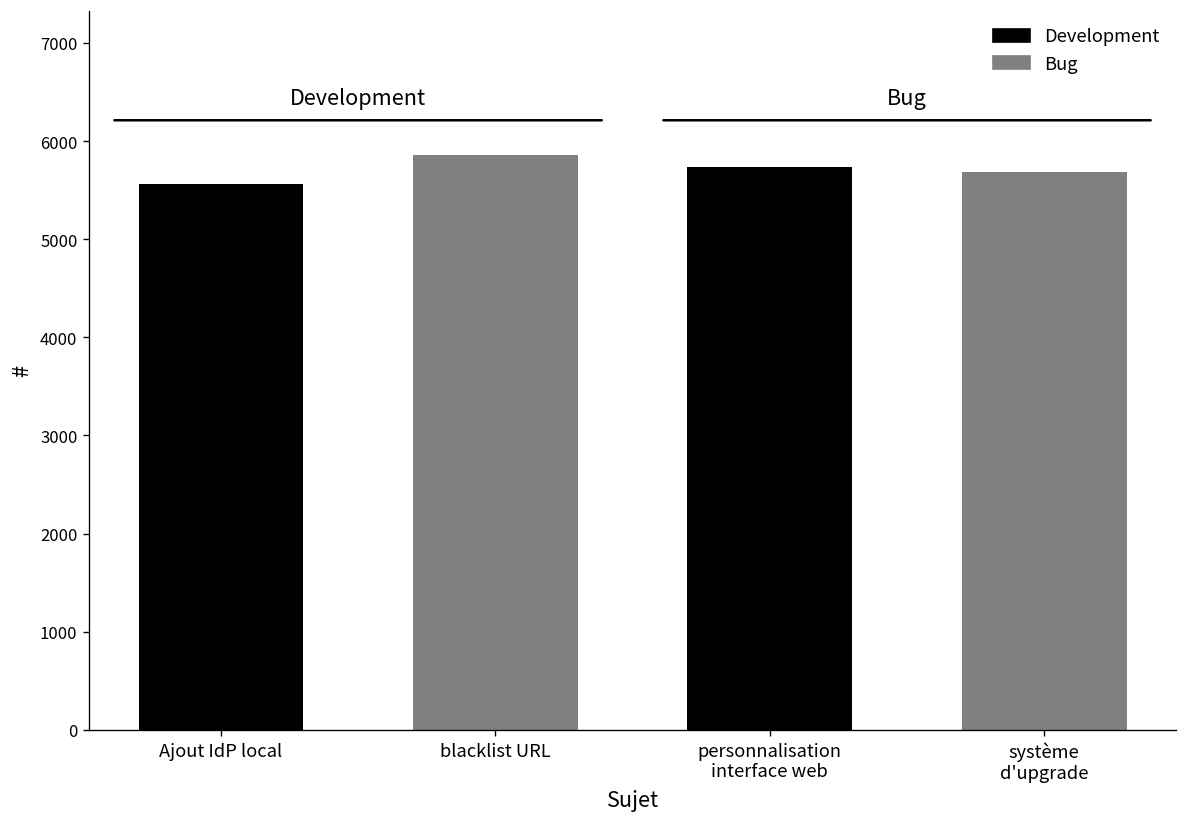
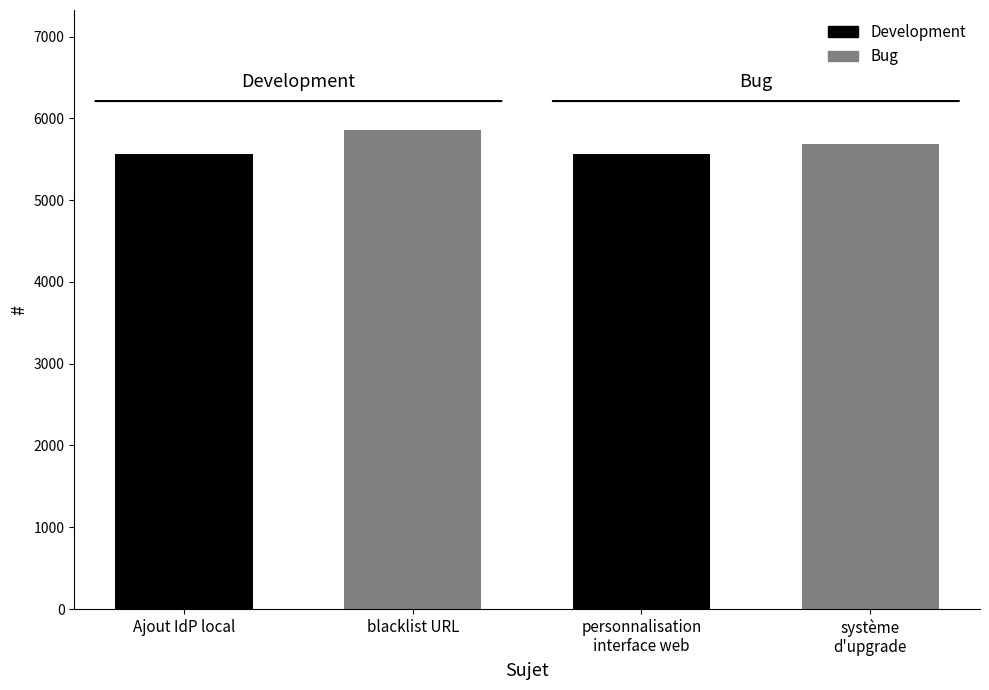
  {
    "Ajout IdP local": 5600,
    "blacklist URL": 5900,
-   "personnalisation interface web": 5700,
+   "personnalisation interface web": 5600,
    "système d'upgrade": 5700
  }
